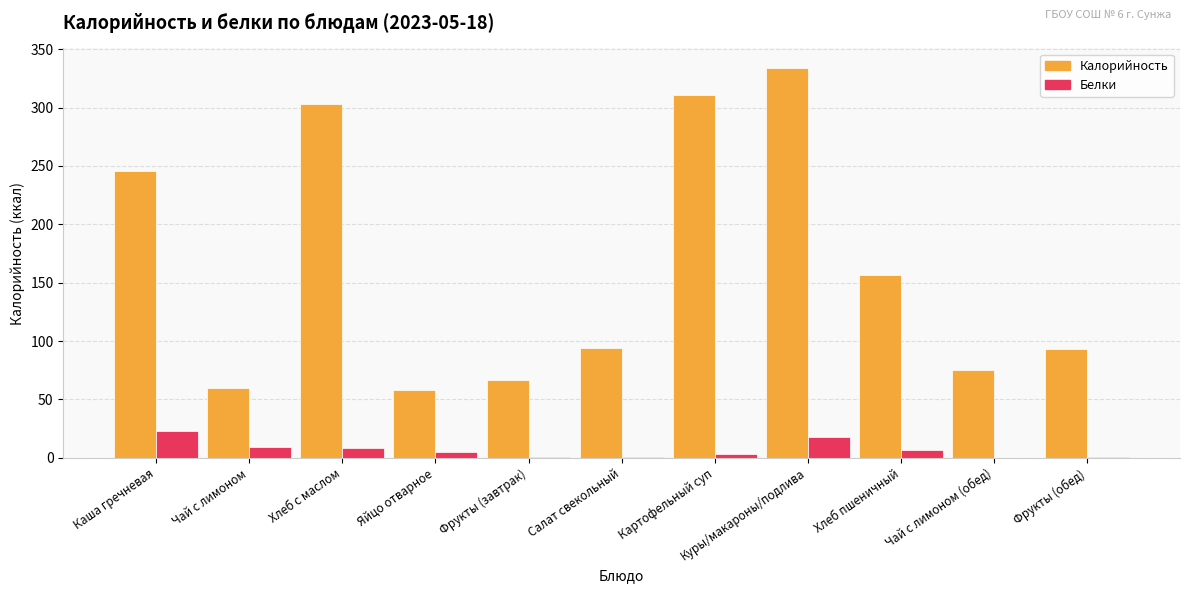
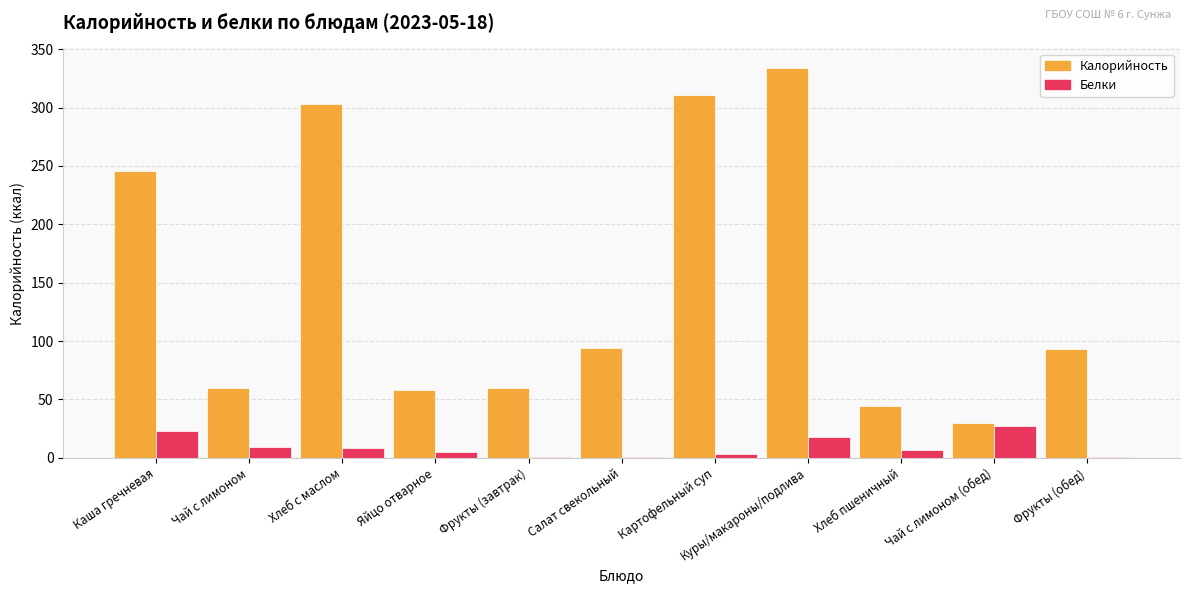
  {
    "Калорийность": {
      "Каша гречневая": 246,
      "Чай с лимоном": 60,
      "Хлеб с маслом": 303,
      "Яйцо отварное": 58,
-     "Фрукты (завтрак)": 67,
+     "Фрукты (завтрак)": 60,
      "Салат свекольный": 94,
      "Картофельный суп": 311,
      "Куры/макароны/подлива": 334,
-     "Хлеб пшеничный": 157,
-     "Чай с лимоном (обед)": 75,
+     "Хлеб пшеничный": 44,
+     "Чай с лимоном (обед)": 30,
      "Фрукты (обед)": 93
    },
    "Белки": {
      "Каша гречневая": 23,
      "Чай с лимоном": 9,
      "Хлеб с маслом": 9,
      "Яйцо отварное": 5,
      "Картофельный суп": 3,
      "Куры/макароны/подлива": 18,
      "Хлеб пшеничный": 7,
-     "Чай с лимоном (обед)": 0
+     "Чай с лимоном (обед)": 27
    }
  }
